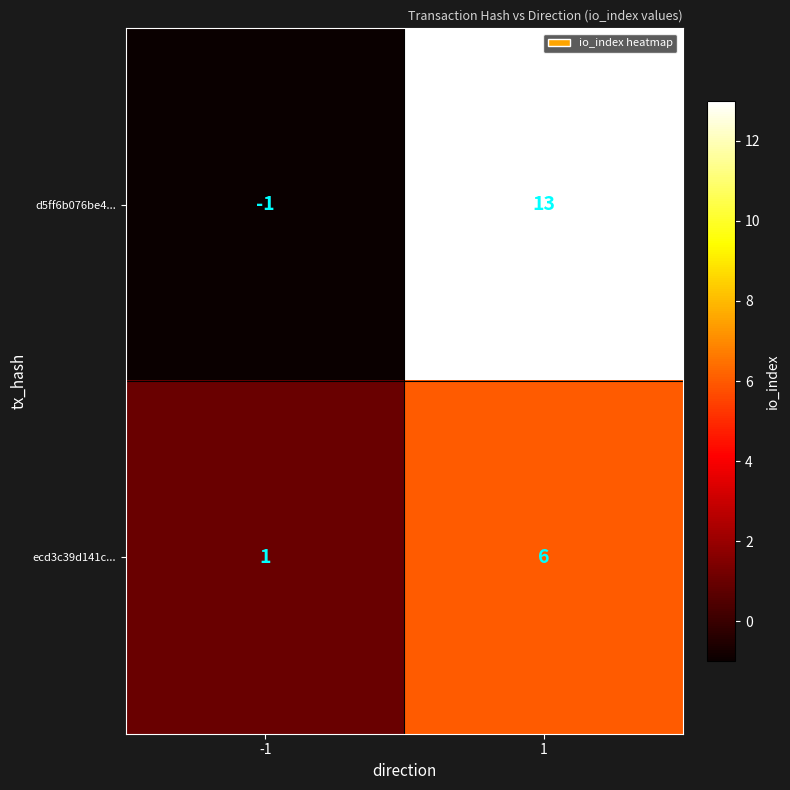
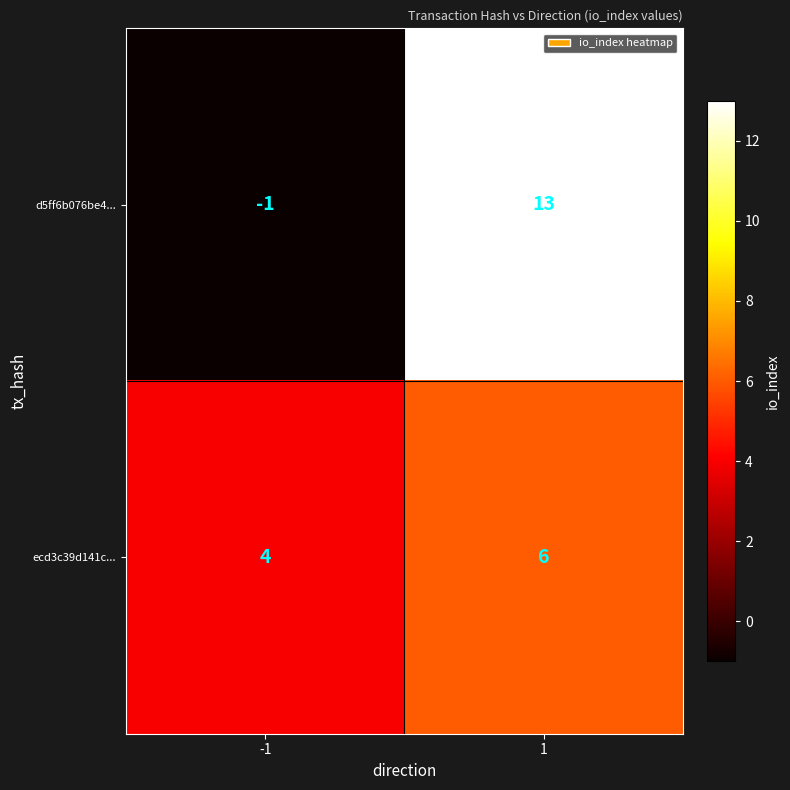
  {
    "d5ff6b076be4...": {
      "-1": -1,
      "1": 13
    },
    "ecd3c39d141c...": {
-     "-1": 1,
+     "-1": 4,
      "1": 6
    }
  }
